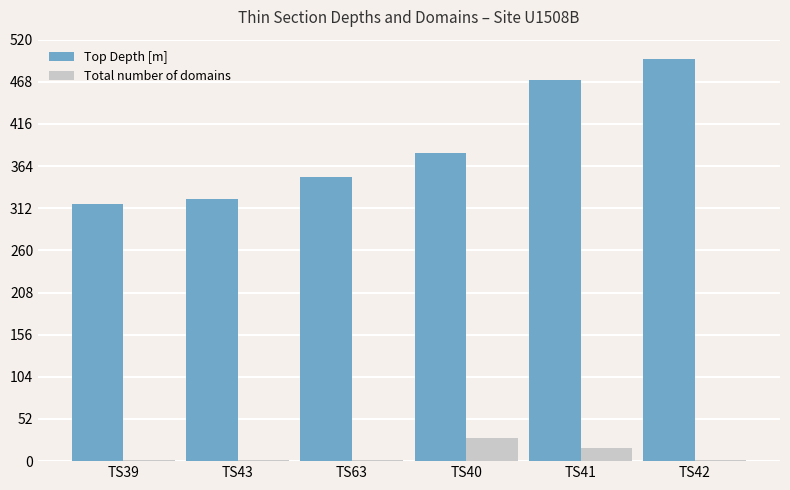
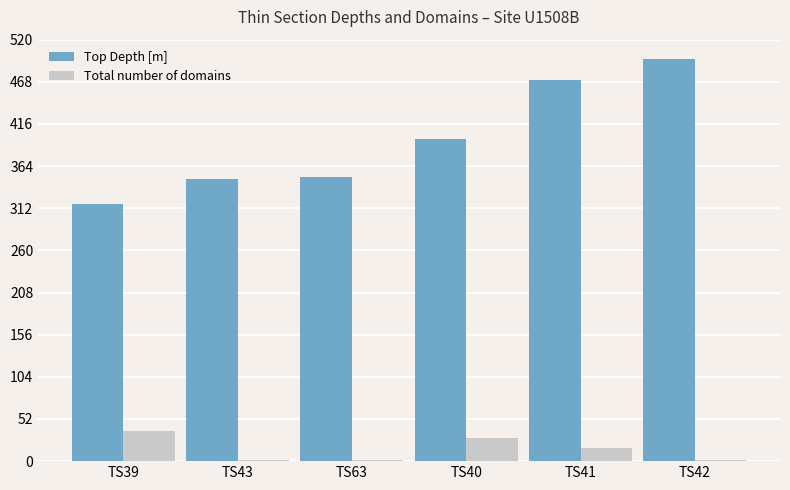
  {
    "Top Depth [m]": {
      "TS39": 320,
-     "TS43": 320,
+     "TS43": 350,
      "TS63": 350,
-     "TS40": 380,
+     "TS40": 400,
      "TS41": 470,
      "TS42": 500
    },
    "Total number of domains": {
-     "TS39": 0,
+     "TS39": 40,
      "TS40": 30,
      "TS41": 20
    }
  }
